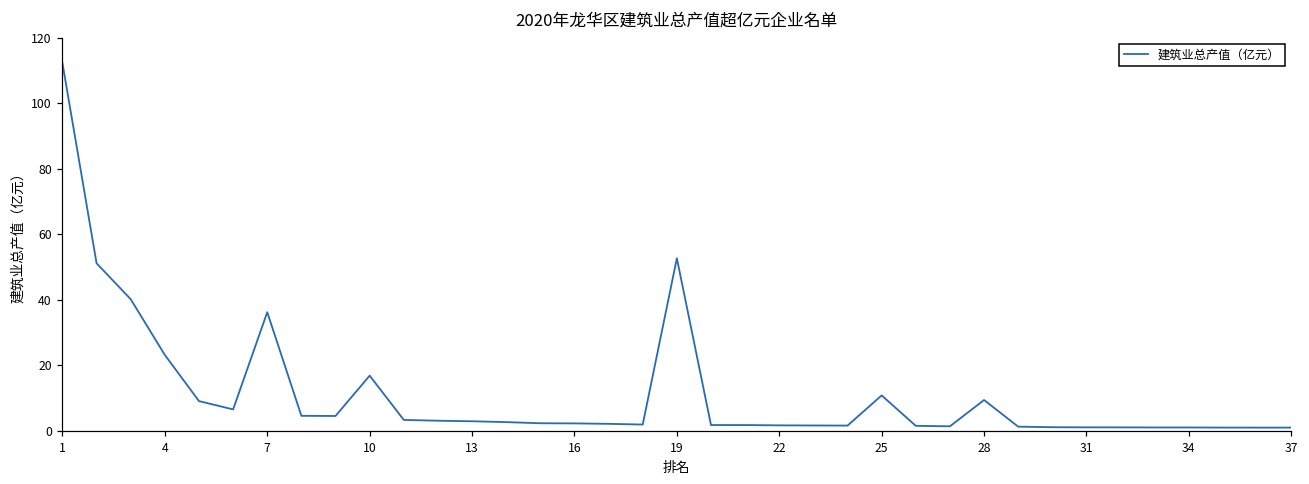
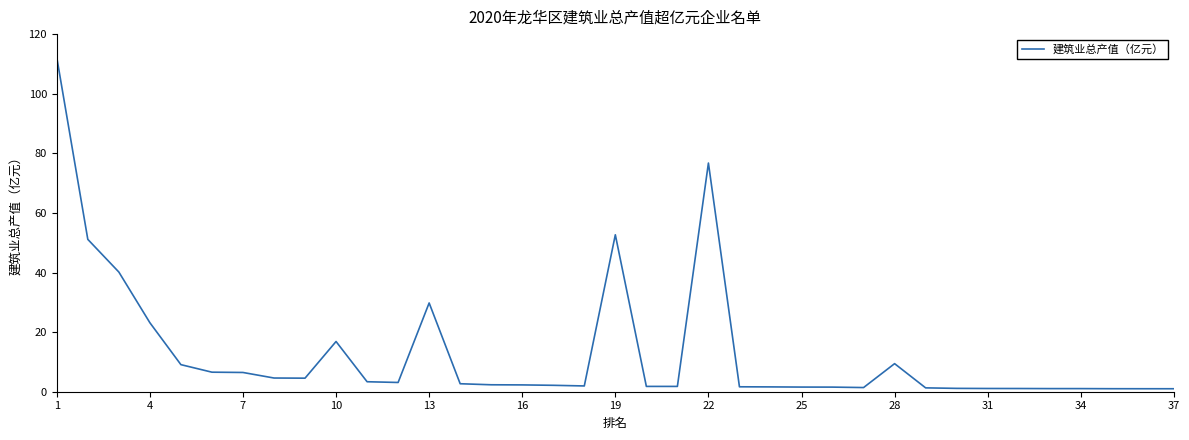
  {
    "1": 112,
    "4": 23,
-   "7": 36,
+   "7": 6,
    "10": 17,
-   "13": 3,
+   "13": 30,
    "16": 2,
    "19": 53,
-   "22": 2,
-   "25": 11,
+   "22": 77,
+   "25": 2,
    "28": 9,
    "31": 1,
    "34": 1,
    "37": 1
  }
